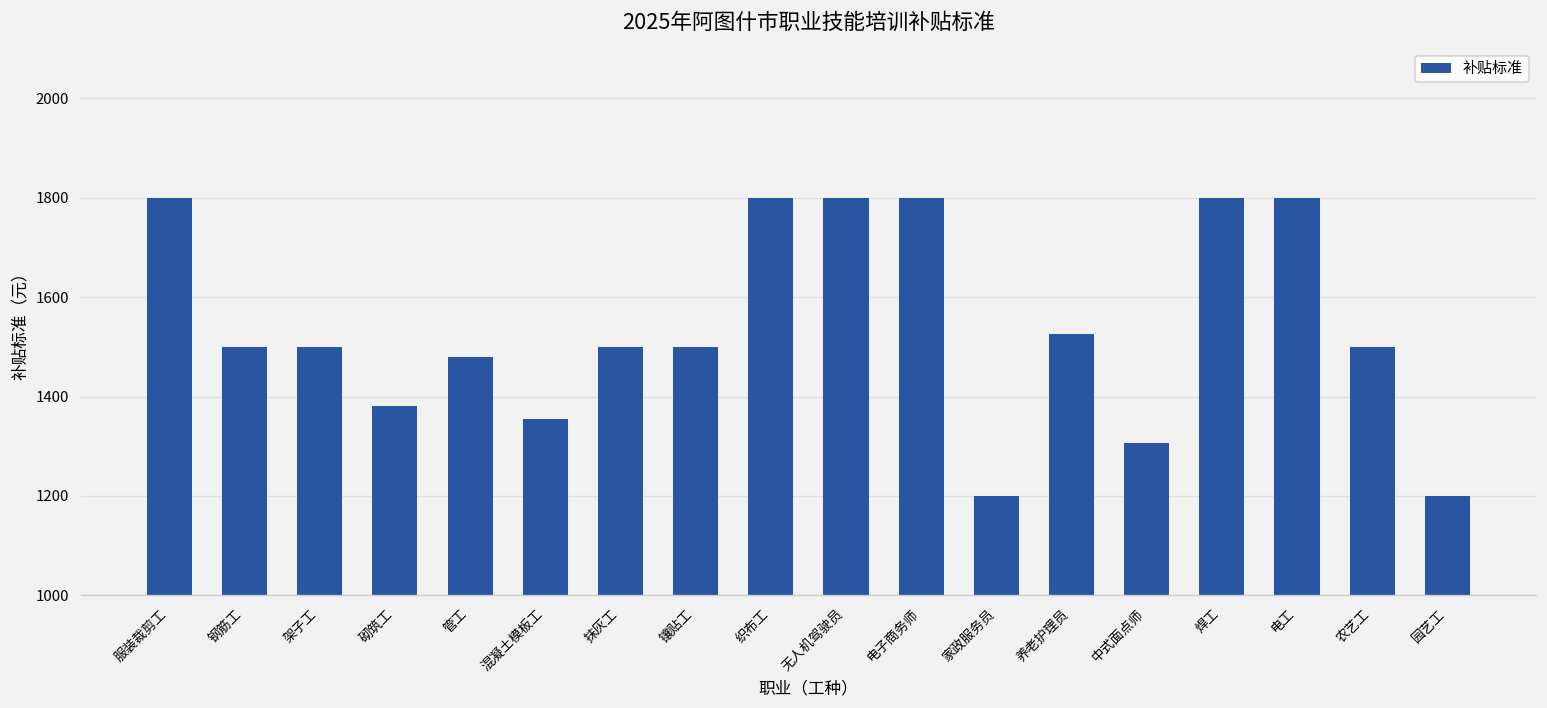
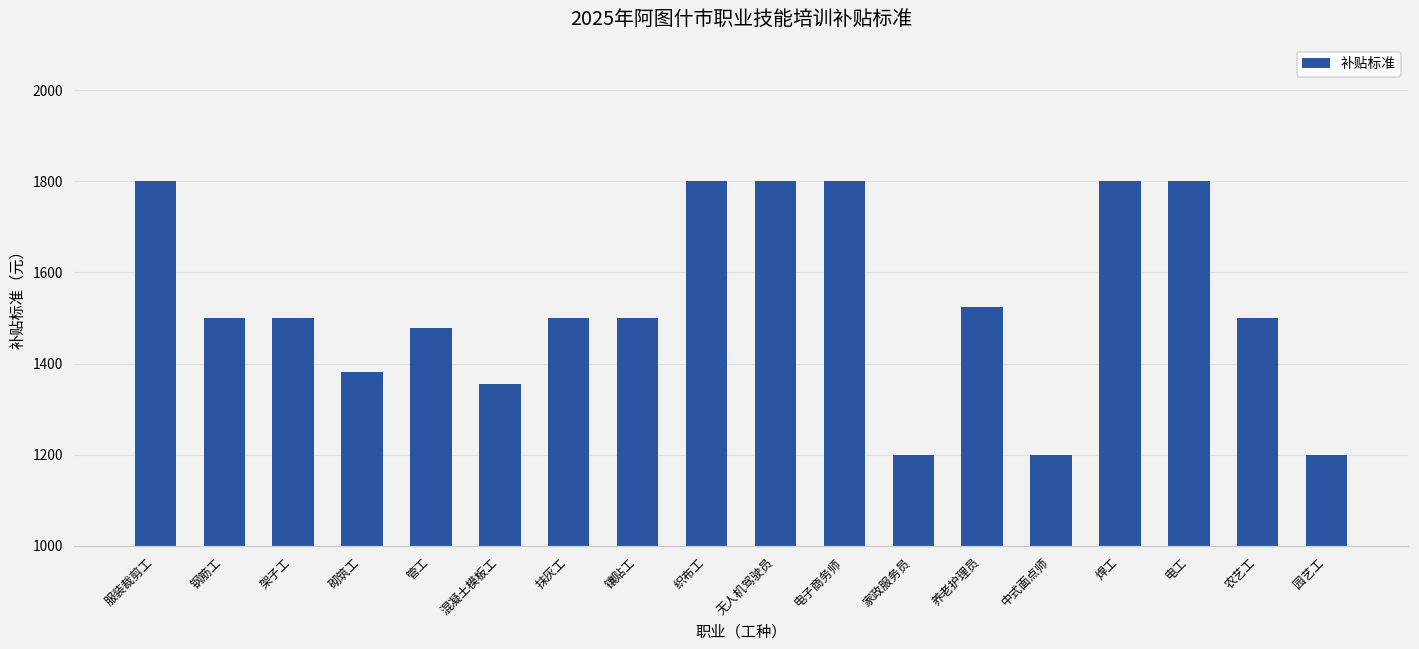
  {
    "服装裁剪工": 1800,
    "钢筋工": 1500,
    "架子工": 1500,
    "砌筑工": 1380,
    "管工": 1480,
    "混凝土模板工": 1360,
    "抹灰工": 1500,
    "镶贴工": 1500,
    "织布工": 1800,
    "无人机驾驶员": 1800,
    "电子商务师": 1800,
    "家政服务员": 1200,
    "养老护理员": 1530,
-   "中式面点师": 1310,
+   "中式面点师": 1200,
    "焊工": 1800,
    "电工": 1800,
    "农艺工": 1500,
    "园艺工": 1200
  }
